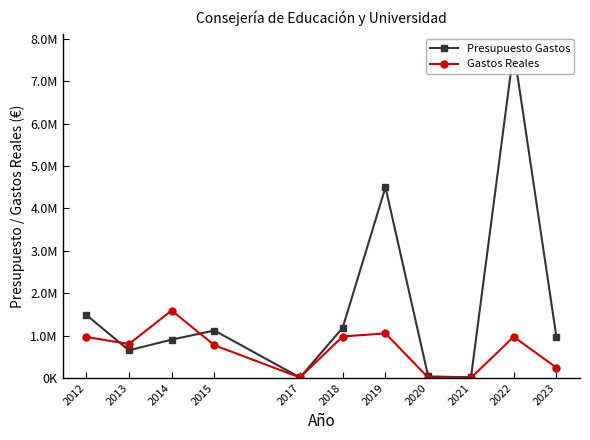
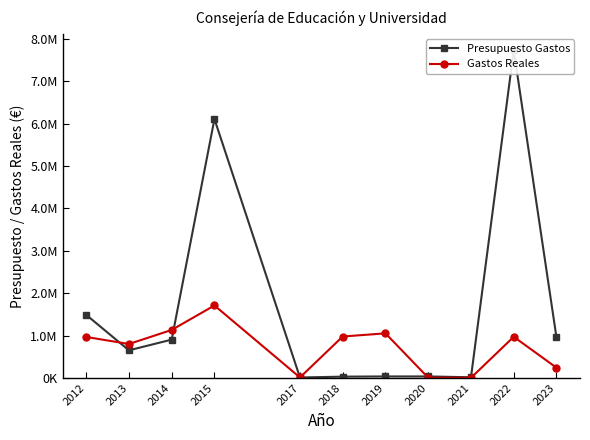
  {
    "Presupuesto Gastos": {
      "2012": 1500000,
      "2013": 700000,
      "2014": 900000,
-     "2015": 1100000,
-     "2018": 1200000,
-     "2019": 4500000,
+     "2015": 6100000,
+     "2018": 0,
+     "2019": 0,
      "2023": 1000000
    },
    "Gastos Reales": {
      "2012": 1000000,
      "2013": 800000,
-     "2014": 1600000,
-     "2015": 800000,
+     "2014": 1100000,
+     "2015": 1700000,
      "2018": 1000000,
      "2019": 1100000,
      "2022": 1000000,
      "2023": 200000
    }
  }
